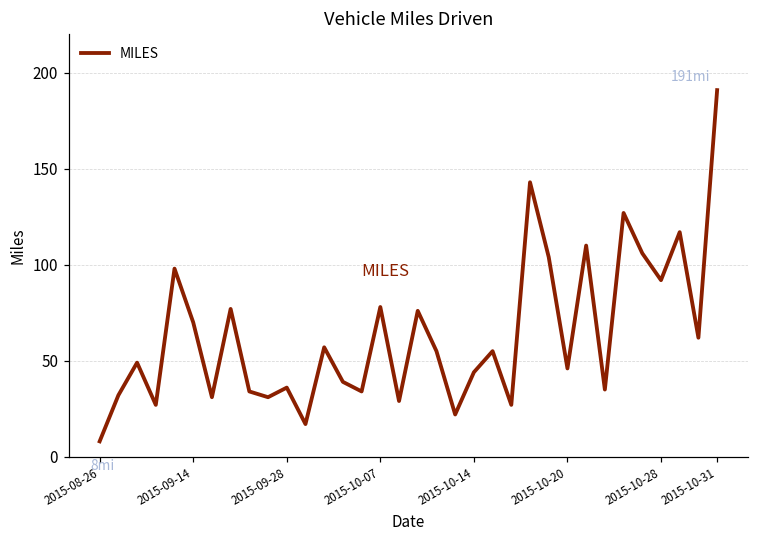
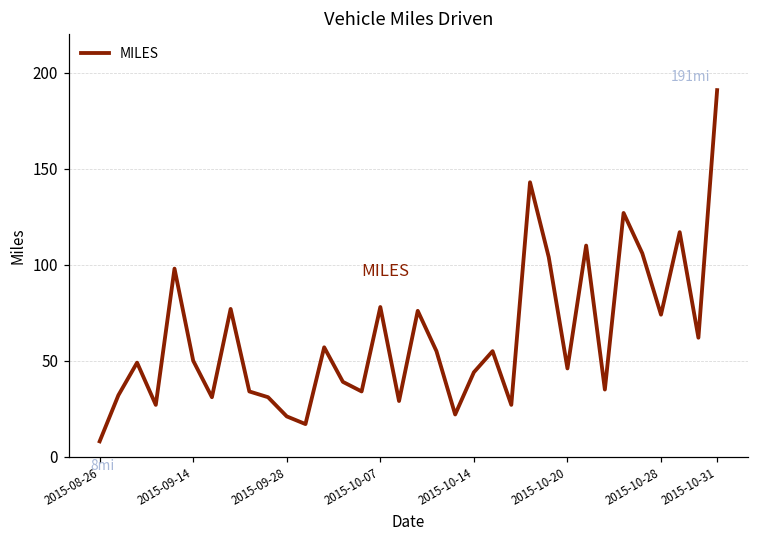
  {
-   "2015-09-14": 70,
-   "2015-09-28": 36,
+   "2015-09-14": 50,
+   "2015-09-28": 21,
    "2015-10-07": 78,
    "2015-10-14": 44,
    "2015-10-20": 46,
-   "2015-10-28": 92
+   "2015-10-28": 74
  }
